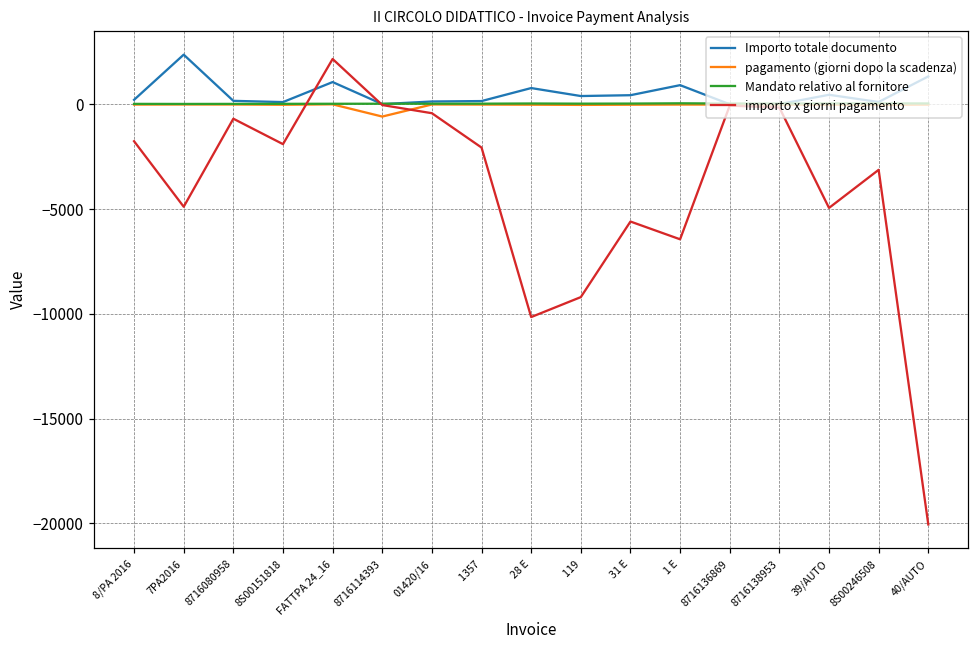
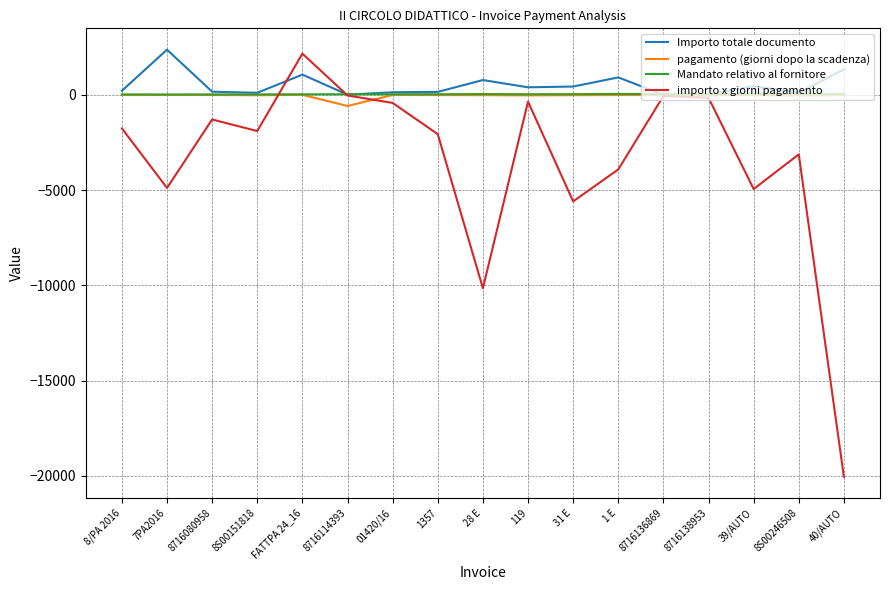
  {
    "Importo totale documento": {
      "8/PA 2016": 200,
      "7PA2016": 2400,
      "8716080958": 200,
      "FATTPA 24_16": 1100,
      "28 E": 800,
      "119": 400,
      "31 E": 400,
      "1 E": 900
    },
    "pagamento (giorni dopo la scadenza)": {
      "8716114393": -600
    },
    "importo x giorni pagamento": {
      "8/PA 2016": -1800,
      "7PA2016": -4900,
-     "8716080958": -700,
+     "8716080958": -1300,
      "8S00151818": -1900,
      "FATTPA 24_16": 2200,
      "01420/16": -400,
      "1357": -2100,
      "28 E": -10200,
-     "119": -9200,
+     "119": -400,
      "31 E": -5600,
-     "1 E": -6400,
+     "1 E": -3900,
      "39/AUTO": -4900,
      "8S00246508": -3100,
      "40/AUTO": -20100
    }
  }
